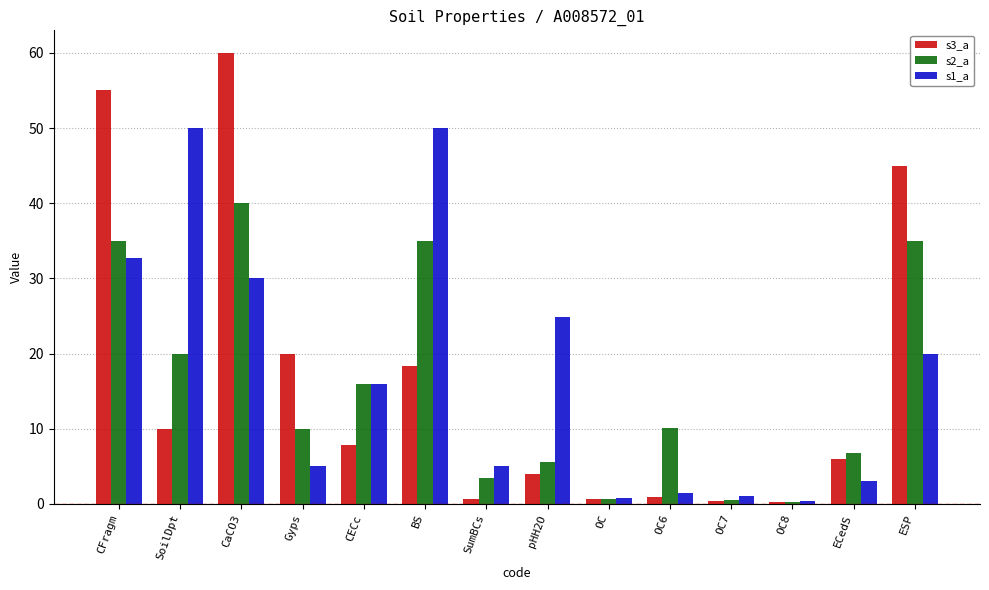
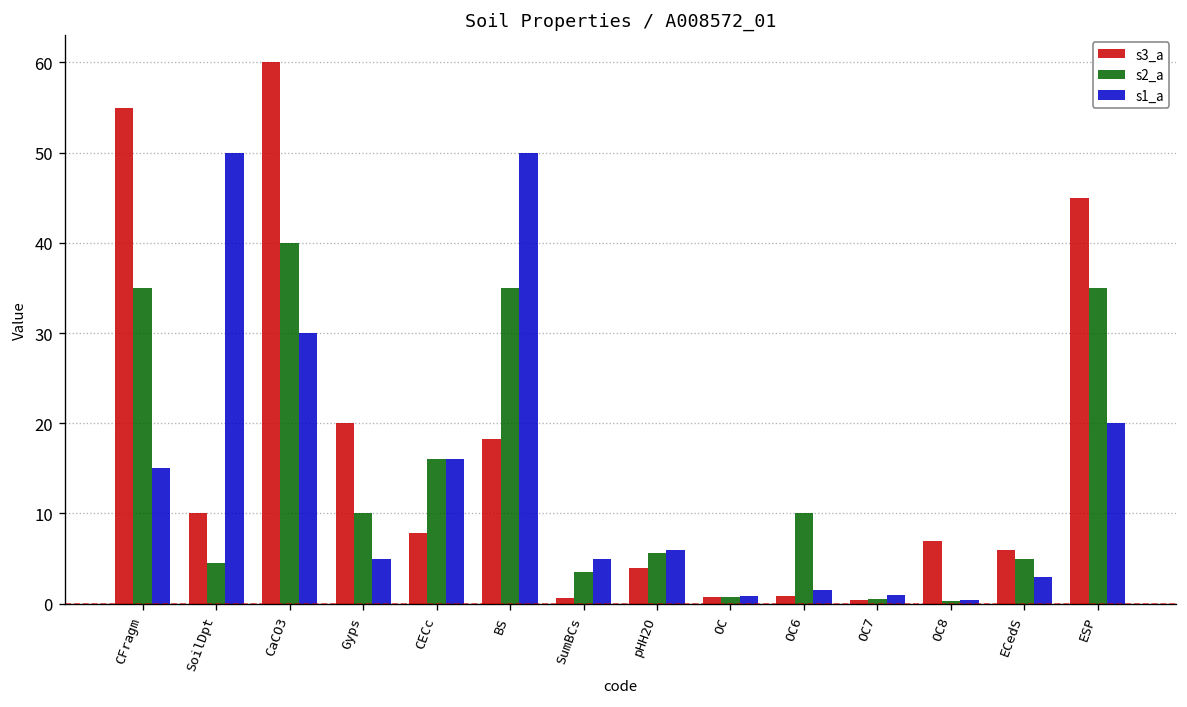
  {
    "s3_a": {
      "CFragm": 55,
      "SoilDpt": 10,
      "CaCO3": 60,
      "Gyps": 20,
      "CECc": 8,
      "BS": 18,
      "SumBCs": 1,
      "pHH2O": 4,
      "OC": 1,
      "OC6": 1,
      "OC7": 0,
-     "OC8": 0,
+     "OC8": 7,
      "ECedS": 6,
      "ESP": 45
    },
    "s2_a": {
      "CFragm": 35,
-     "SoilDpt": 20,
+     "SoilDpt": 5,
      "CaCO3": 40,
      "Gyps": 10,
      "CECc": 16,
      "BS": 35,
      "SumBCs": 4,
      "pHH2O": 6,
      "OC": 1,
      "OC6": 10,
      "OC7": 1,
-     "ECedS": 7,
+     "ECedS": 5,
      "ESP": 35
    },
    "s1_a": {
-     "CFragm": 33,
+     "CFragm": 15,
      "SoilDpt": 50,
      "CaCO3": 30,
      "Gyps": 5,
      "CECc": 16,
      "BS": 50,
      "SumBCs": 5,
-     "pHH2O": 25,
+     "pHH2O": 6,
      "OC": 1,
      "OC6": 2,
      "OC7": 1,
      "OC8": 0,
      "ECedS": 3,
      "ESP": 20
    }
  }
